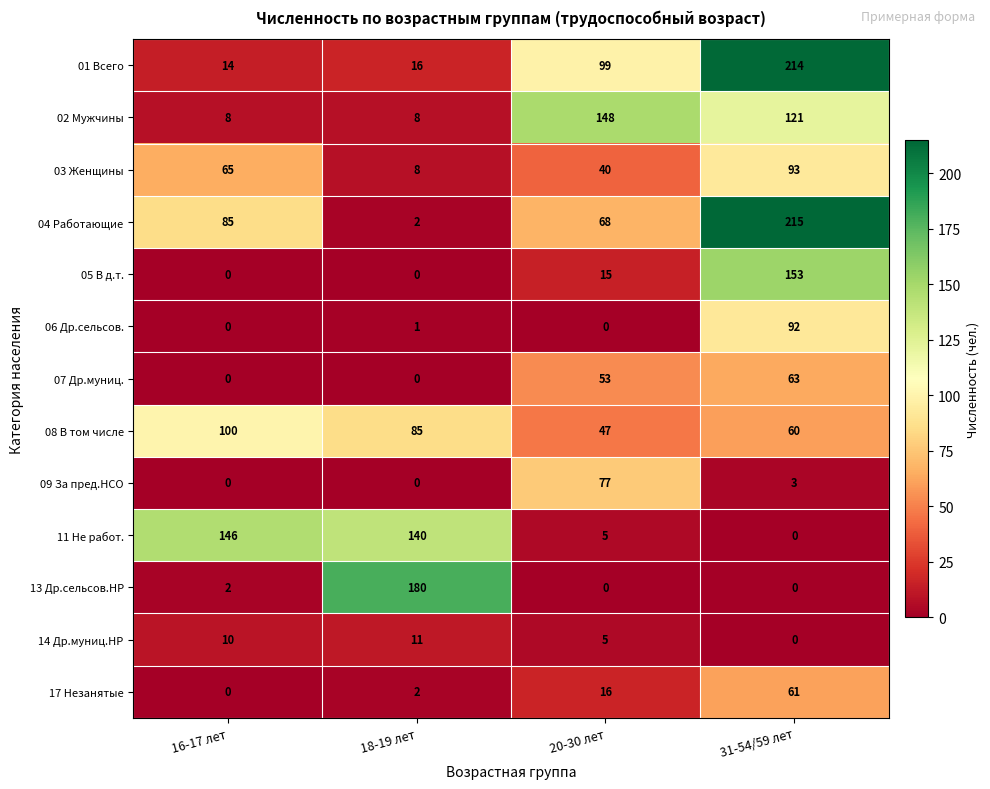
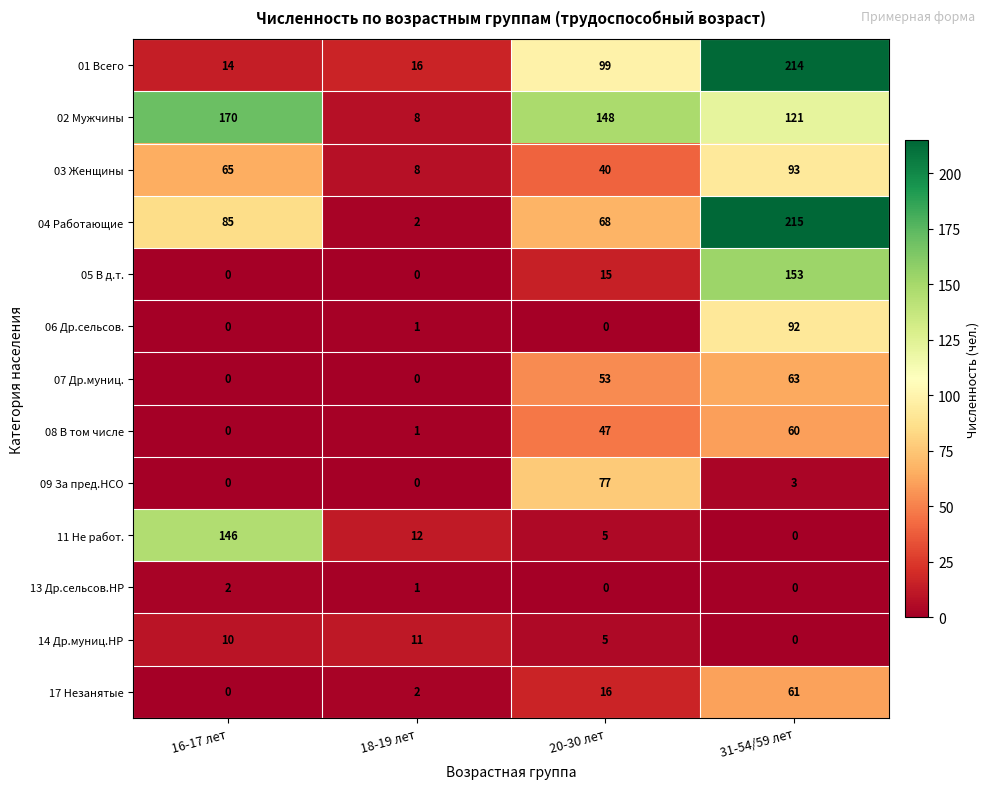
  {
    "01 Всего": {
      "16-17 лет": 14,
      "18-19 лет": 16,
      "20-30 лет": 99,
      "31-54/59 лет": 214
    },
    "02 Мужчины": {
-     "16-17 лет": 8,
+     "16-17 лет": 170,
      "18-19 лет": 8,
      "20-30 лет": 148,
      "31-54/59 лет": 121
    },
    "03 Женщины": {
      "16-17 лет": 65,
      "18-19 лет": 8,
      "20-30 лет": 40,
      "31-54/59 лет": 93
    },
    "04 Работающие": {
      "16-17 лет": 85,
      "18-19 лет": 2,
      "20-30 лет": 68,
      "31-54/59 лет": 215
    },
    "05 В д.т.": {
      "16-17 лет": 0,
      "18-19 лет": 0,
      "20-30 лет": 15,
      "31-54/59 лет": 153
    },
    "06 Др.сельсов.": {
      "16-17 лет": 0,
      "18-19 лет": 1,
      "20-30 лет": 0,
      "31-54/59 лет": 92
    },
    "07 Др.муниц.": {
      "16-17 лет": 0,
      "18-19 лет": 0,
      "20-30 лет": 53,
      "31-54/59 лет": 63
    },
    "08 В том числе": {
-     "16-17 лет": 100,
-     "18-19 лет": 85,
+     "16-17 лет": 0,
+     "18-19 лет": 1,
      "20-30 лет": 47,
      "31-54/59 лет": 60
    },
    "09 За пред.НСО": {
      "16-17 лет": 0,
      "18-19 лет": 0,
      "20-30 лет": 77,
      "31-54/59 лет": 3
    },
    "11 Не работ.": {
      "16-17 лет": 146,
-     "18-19 лет": 140,
+     "18-19 лет": 12,
      "20-30 лет": 5,
      "31-54/59 лет": 0
    },
    "13 Др.сельсов.НР": {
      "16-17 лет": 2,
-     "18-19 лет": 180,
+     "18-19 лет": 1,
      "20-30 лет": 0,
      "31-54/59 лет": 0
    },
    "14 Др.муниц.НР": {
      "16-17 лет": 10,
      "18-19 лет": 11,
      "20-30 лет": 5,
      "31-54/59 лет": 0
    },
    "17 Незанятые": {
      "16-17 лет": 0,
      "18-19 лет": 2,
      "20-30 лет": 16,
      "31-54/59 лет": 61
    }
  }
